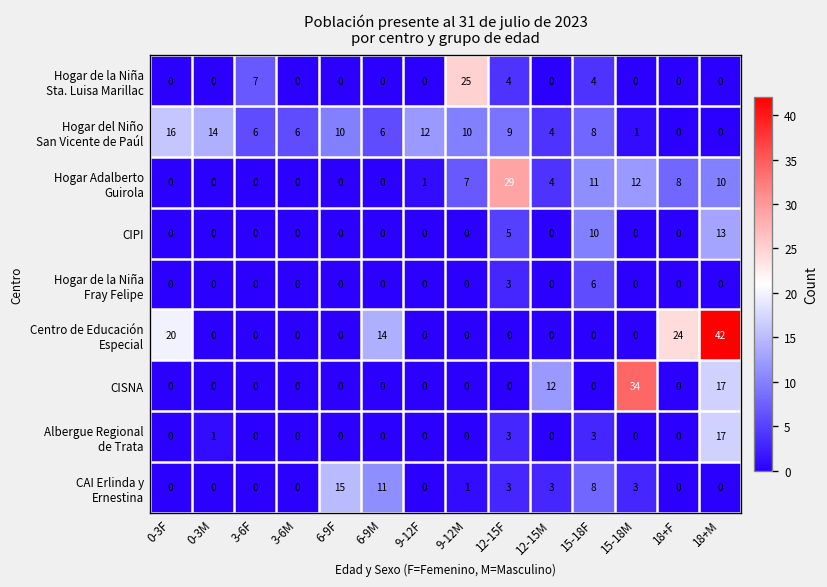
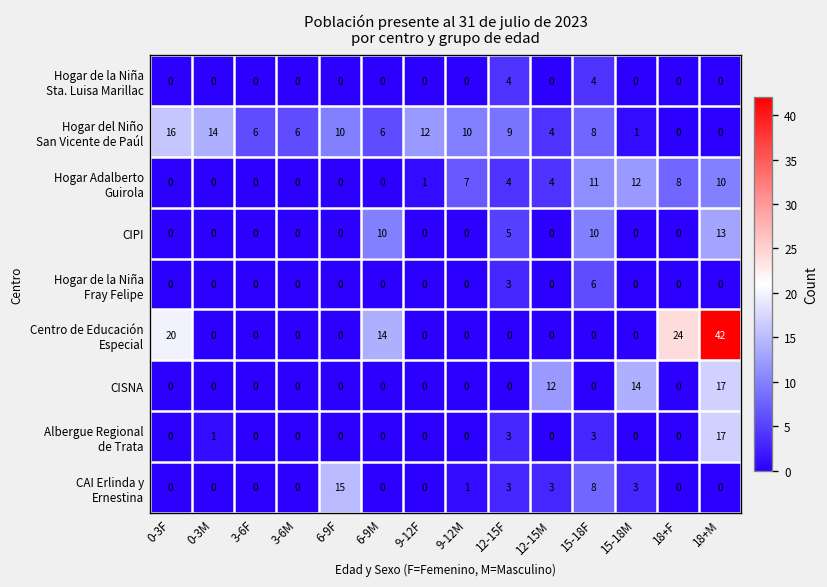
  {
    "Hogar de la Niña Sta. Luisa Marillac": {
      "0-3F": 0,
      "0-3M": 0,
-     "3-6F": 7,
+     "3-6F": 0,
      "3-6M": 0,
      "6-9F": 0,
      "6-9M": 0,
      "9-12F": 0,
-     "9-12M": 25,
+     "9-12M": 0,
      "12-15F": 4,
      "12-15M": 0,
      "15-18F": 4,
      "15-18M": 0,
      "18+F": 0,
      "18+M": 0
    },
    "Hogar del Niño San Vicente de Paúl": {
      "0-3F": 16,
      "0-3M": 14,
      "3-6F": 6,
      "3-6M": 6,
      "6-9F": 10,
      "6-9M": 6,
      "9-12F": 12,
      "9-12M": 10,
      "12-15F": 9,
      "12-15M": 4,
      "15-18F": 8,
      "15-18M": 1,
      "18+F": 0,
      "18+M": 0
    },
    "Hogar Adalberto Guirola": {
      "0-3F": 0,
      "0-3M": 0,
      "3-6F": 0,
      "3-6M": 0,
      "6-9F": 0,
      "6-9M": 0,
      "9-12F": 1,
      "9-12M": 7,
-     "12-15F": 29,
+     "12-15F": 4,
      "12-15M": 4,
      "15-18F": 11,
      "15-18M": 12,
      "18+F": 8,
      "18+M": 10
    },
    "CIPI": {
      "0-3F": 0,
      "0-3M": 0,
      "3-6F": 0,
      "3-6M": 0,
      "6-9F": 0,
-     "6-9M": 0,
+     "6-9M": 10,
      "9-12F": 0,
      "9-12M": 0,
      "12-15F": 5,
      "12-15M": 0,
      "15-18F": 10,
      "15-18M": 0,
      "18+F": 0,
      "18+M": 13
    },
    "Hogar de la Niña Fray Felipe": {
      "0-3F": 0,
      "0-3M": 0,
      "3-6F": 0,
      "3-6M": 0,
      "6-9F": 0,
      "6-9M": 0,
      "9-12F": 0,
      "9-12M": 0,
      "12-15F": 3,
      "12-15M": 0,
      "15-18F": 6,
      "15-18M": 0,
      "18+F": 0,
      "18+M": 0
    },
    "Centro de Educación Especial": {
      "0-3F": 20,
      "0-3M": 0,
      "3-6F": 0,
      "3-6M": 0,
      "6-9F": 0,
      "6-9M": 14,
      "9-12F": 0,
      "9-12M": 0,
      "12-15F": 0,
      "12-15M": 0,
      "15-18F": 0,
      "15-18M": 0,
      "18+F": 24,
      "18+M": 42
    },
    "CISNA": {
      "0-3F": 0,
      "0-3M": 0,
      "3-6F": 0,
      "3-6M": 0,
      "6-9F": 0,
      "6-9M": 0,
      "9-12F": 0,
      "9-12M": 0,
      "12-15F": 0,
      "12-15M": 12,
      "15-18F": 0,
-     "15-18M": 34,
+     "15-18M": 14,
      "18+F": 0,
      "18+M": 17
    },
    "Albergue Regional de Trata": {
      "0-3F": 0,
      "0-3M": 1,
      "3-6F": 0,
      "3-6M": 0,
      "6-9F": 0,
      "6-9M": 0,
      "9-12F": 0,
      "9-12M": 0,
      "12-15F": 3,
      "12-15M": 0,
      "15-18F": 3,
      "15-18M": 0,
      "18+F": 0,
      "18+M": 17
    },
    "CAI Erlinda y Ernestina": {
      "0-3F": 0,
      "0-3M": 0,
      "3-6F": 0,
      "3-6M": 0,
      "6-9F": 15,
-     "6-9M": 11,
+     "6-9M": 0,
      "9-12F": 0,
      "9-12M": 1,
      "12-15F": 3,
      "12-15M": 3,
      "15-18F": 8,
      "15-18M": 3,
      "18+F": 0,
      "18+M": 0
    }
  }
